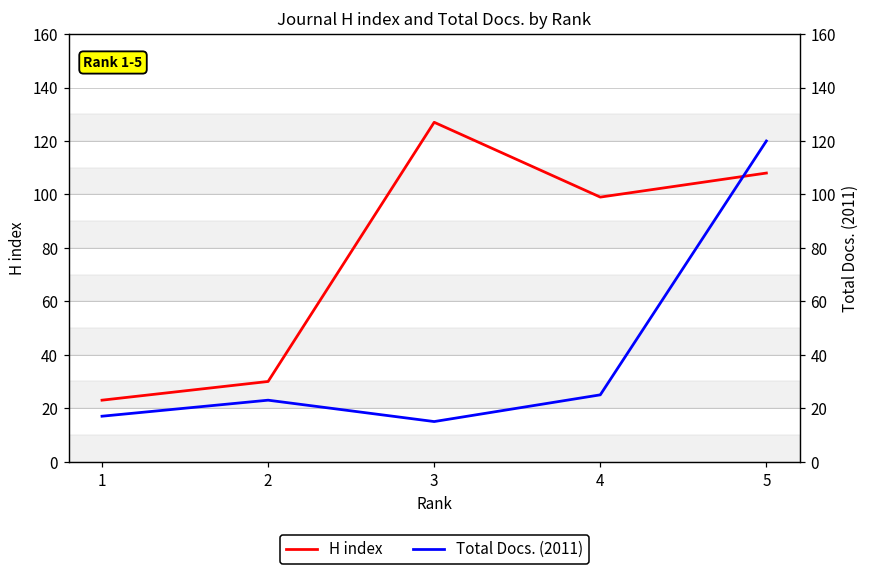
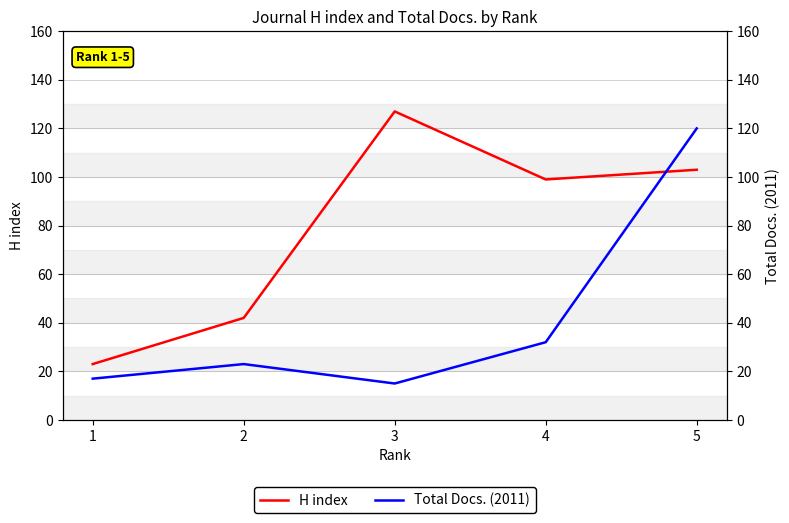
  {
    "H index": {
      "1": 23,
-     "2": 30,
+     "2": 42,
      "3": 127,
      "4": 99,
-     "5": 108
+     "5": 103
    },
    "Total Docs. (2011)": {
      "1": 17,
      "2": 23,
      "3": 15,
-     "4": 25,
+     "4": 32,
      "5": 120
    }
  }
